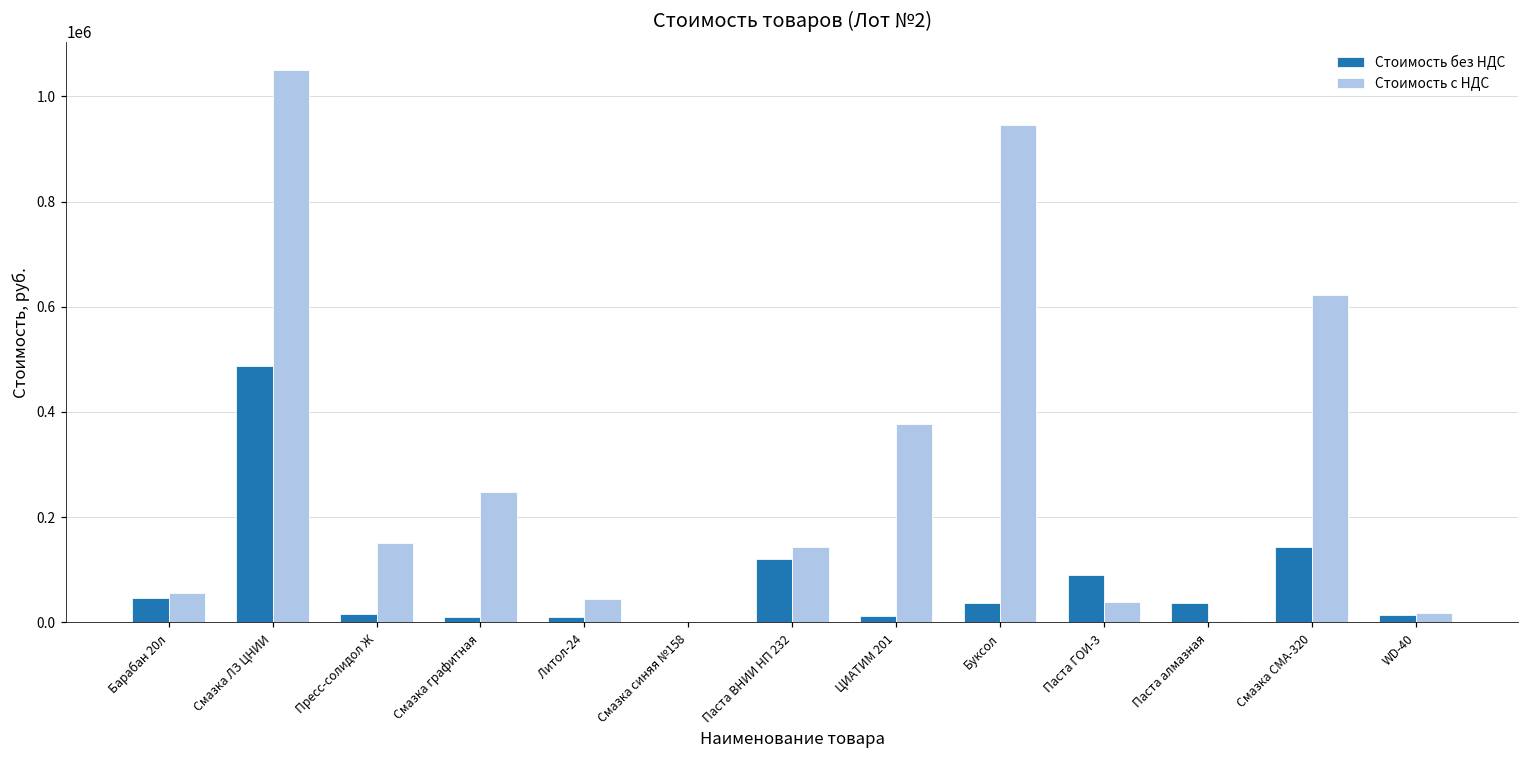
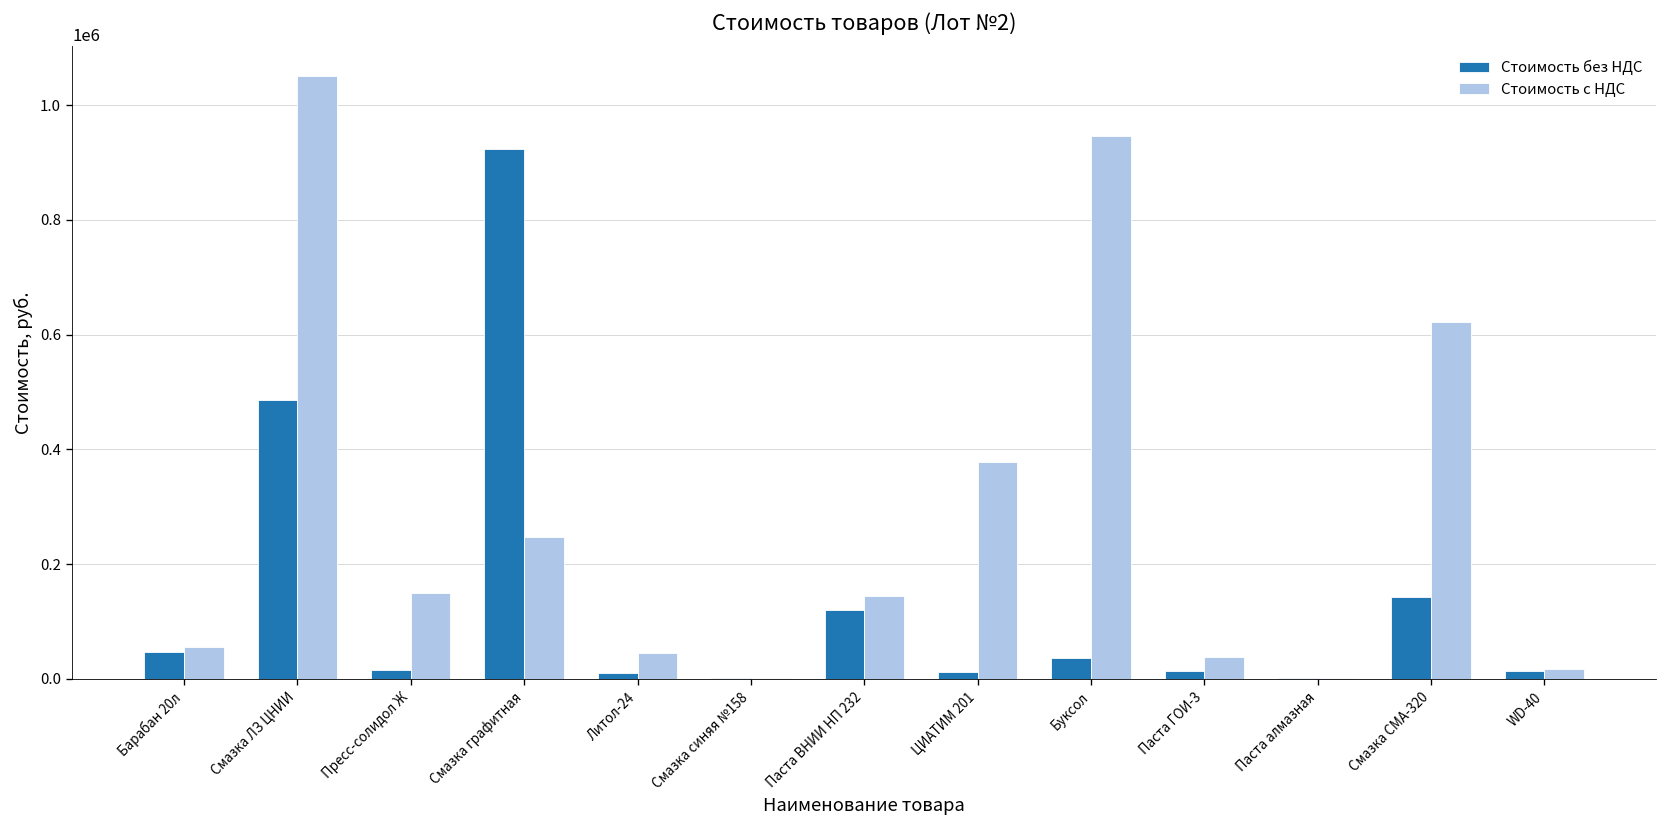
  {
    "Стоимость без НДС": {
      "Барабан 20л": 50000,
      "Смазка ЛЗ ЦНИИ": 490000,
      "Пресс-солидол Ж": 10000,
-     "Смазка графитная": 10000,
+     "Смазка графитная": 920000,
      "Литол-24": 10000,
      "Паста ВНИИ НП 232": 120000,
      "ЦИАТИМ 201": 10000,
      "Буксол": 40000,
-     "Паста ГОИ-3": 90000,
-     "Паста алмазная": 40000,
+     "Паста ГОИ-3": 10000,
+     "Паста алмазная": 0,
      "Смазка СМА-320": 140000,
      "WD-40": 10000
    },
    "Стоимость с НДС": {
      "Барабан 20л": 60000,
      "Смазка ЛЗ ЦНИИ": 1050000,
      "Пресс-солидол Ж": 150000,
      "Смазка графитная": 250000,
      "Литол-24": 50000,
      "Паста ВНИИ НП 232": 140000,
      "ЦИАТИМ 201": 380000,
      "Буксол": 950000,
      "Паста ГОИ-3": 40000,
      "Смазка СМА-320": 620000,
      "WD-40": 20000
    }
  }
